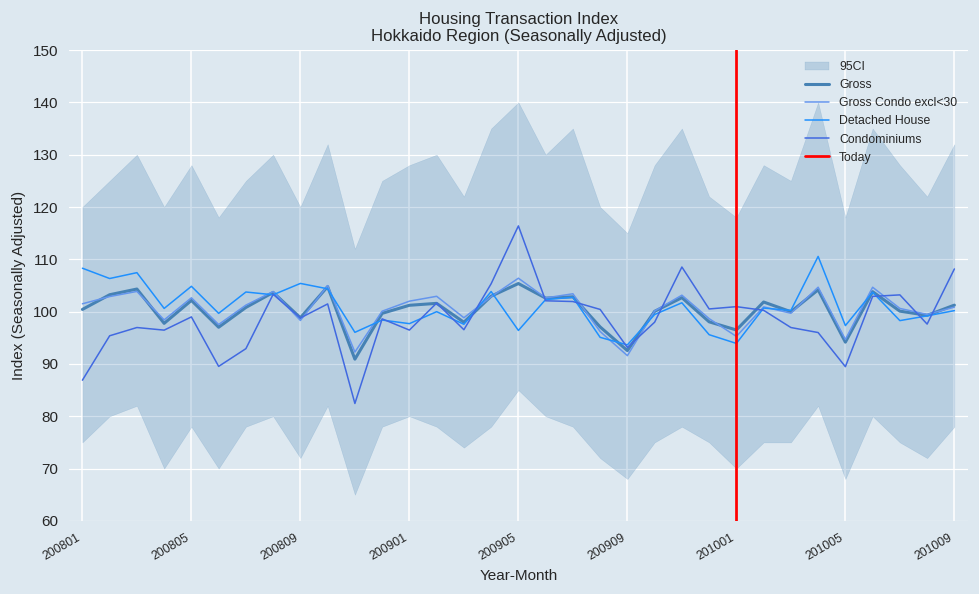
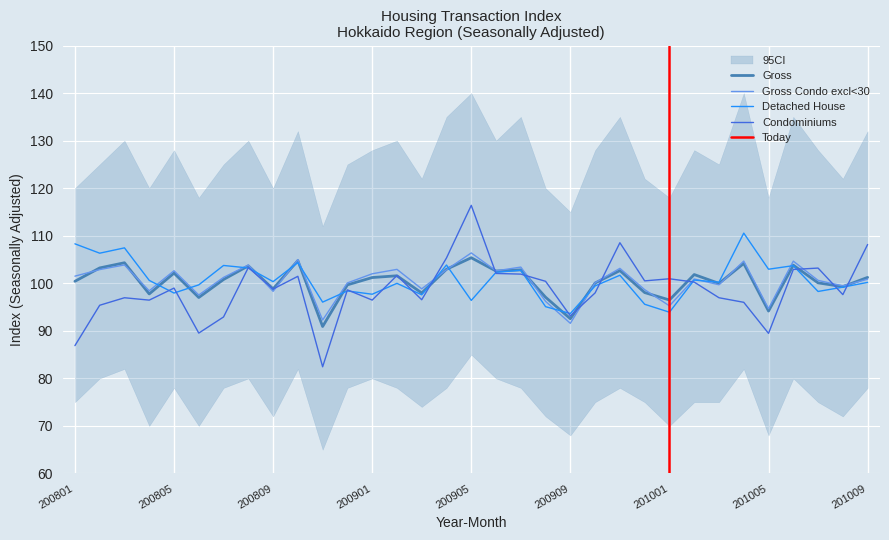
  {
    "Detached House": {
      "200801": 108,
-     "200805": 105,
-     "200809": 105,
+     "200805": 98,
+     "200809": 100,
      "200901": 98,
      "200905": 96,
      "201001": 94,
-     "201005": 97,
+     "201005": 103,
      "201009": 100
    }
  }
